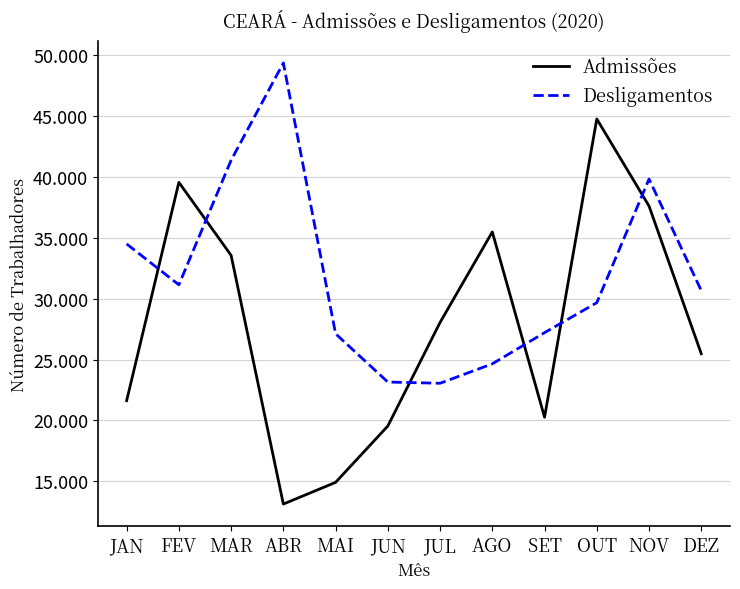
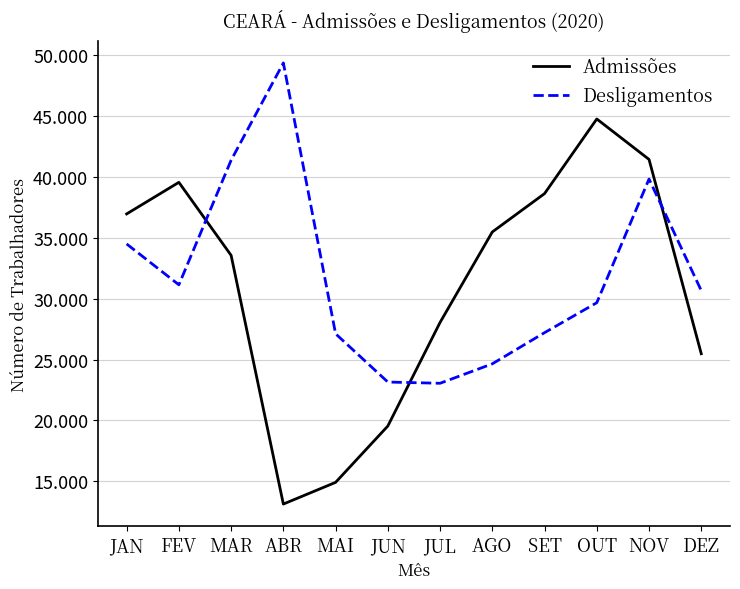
  {
    "Admissões": {
-     "JAN": 21.6,
+     "JAN": 37.0,
      "FEV": 39.5,
      "MAR": 33.6,
      "ABR": 13.1,
      "MAI": 14.9,
      "JUN": 19.5,
      "JUL": 28.0,
      "AGO": 35.5,
-     "SET": 20.3,
+     "SET": 38.6,
      "OUT": 44.7,
-     "NOV": 37.6,
+     "NOV": 41.4,
      "DEZ": 25.5
    },
    "Desligamentos": {
      "JAN": 34.5,
      "FEV": 31.1,
      "MAR": 41.4,
      "ABR": 49.3,
      "MAI": 27.1,
      "JUN": 23.2,
      "JUL": 23.1,
      "AGO": 24.7,
      "SET": 27.2,
      "OUT": 29.7,
      "NOV": 39.8,
      "DEZ": 30.7
    }
  }
